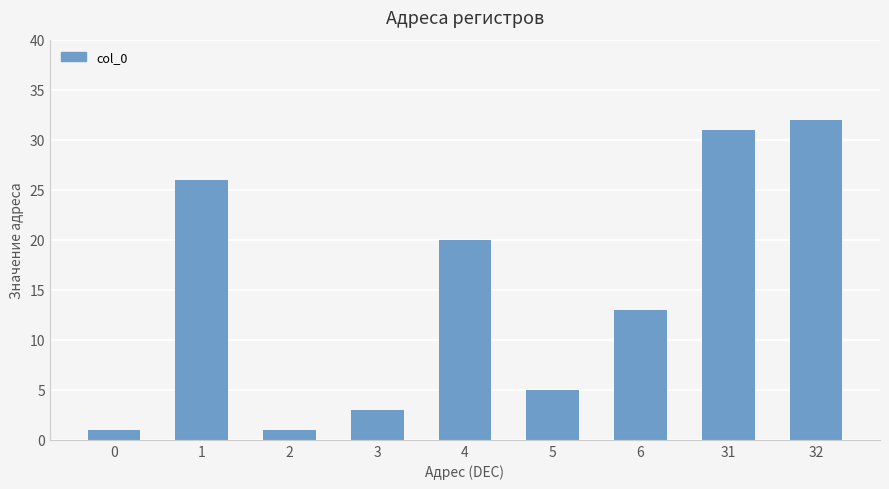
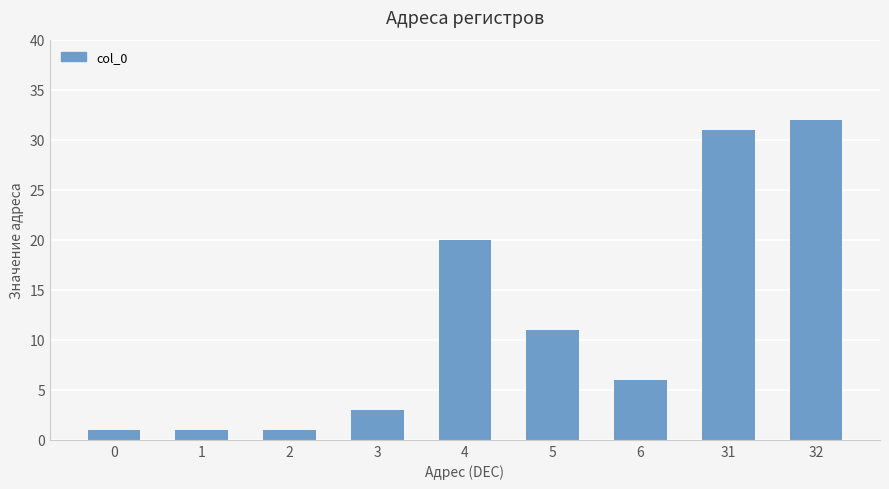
  {
    "0": 1,
-   "1": 26,
+   "1": 1,
    "2": 1,
    "3": 3,
    "4": 20,
-   "5": 5,
-   "6": 13,
+   "5": 11,
+   "6": 6,
    "31": 31,
    "32": 32
  }
